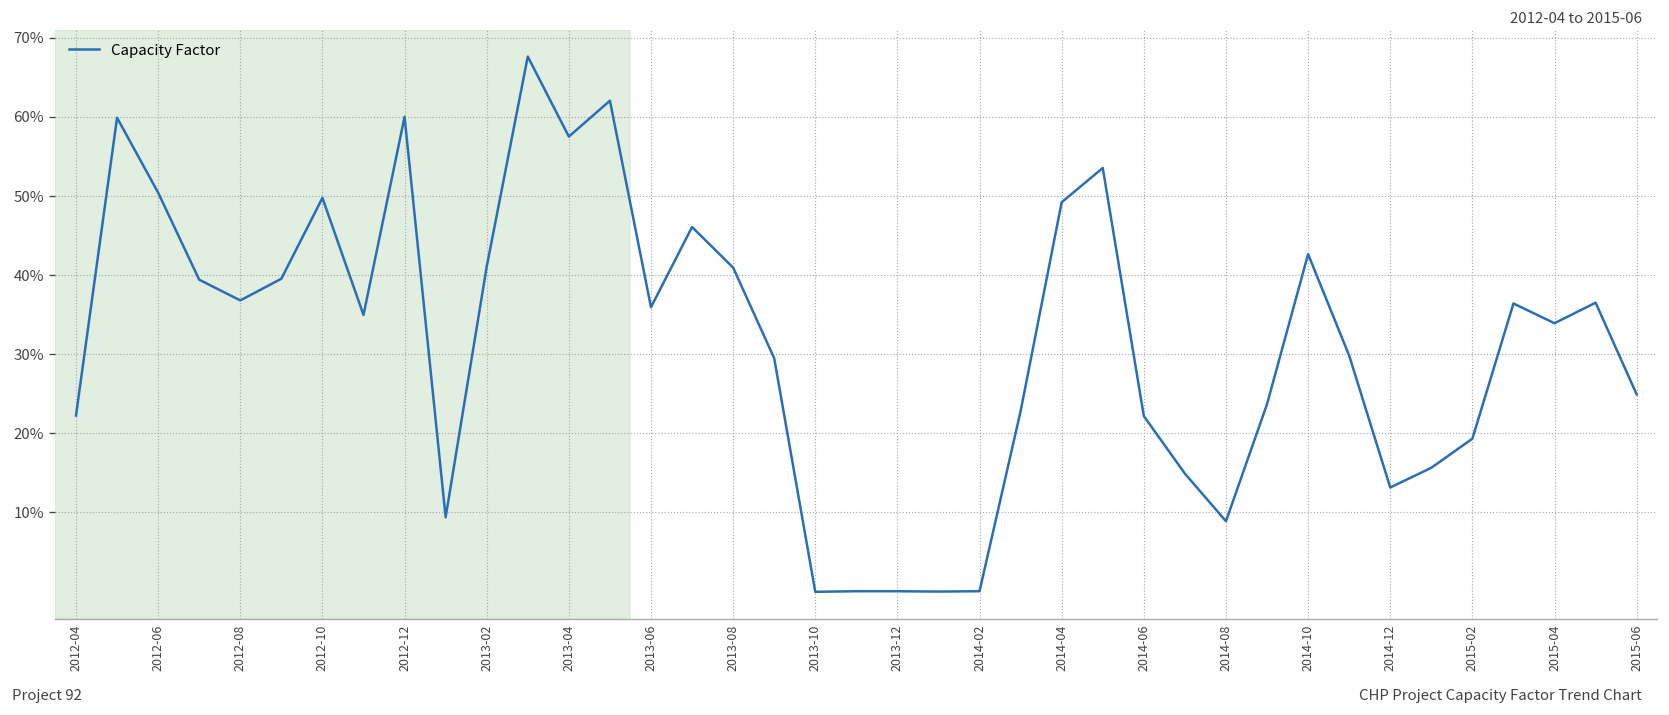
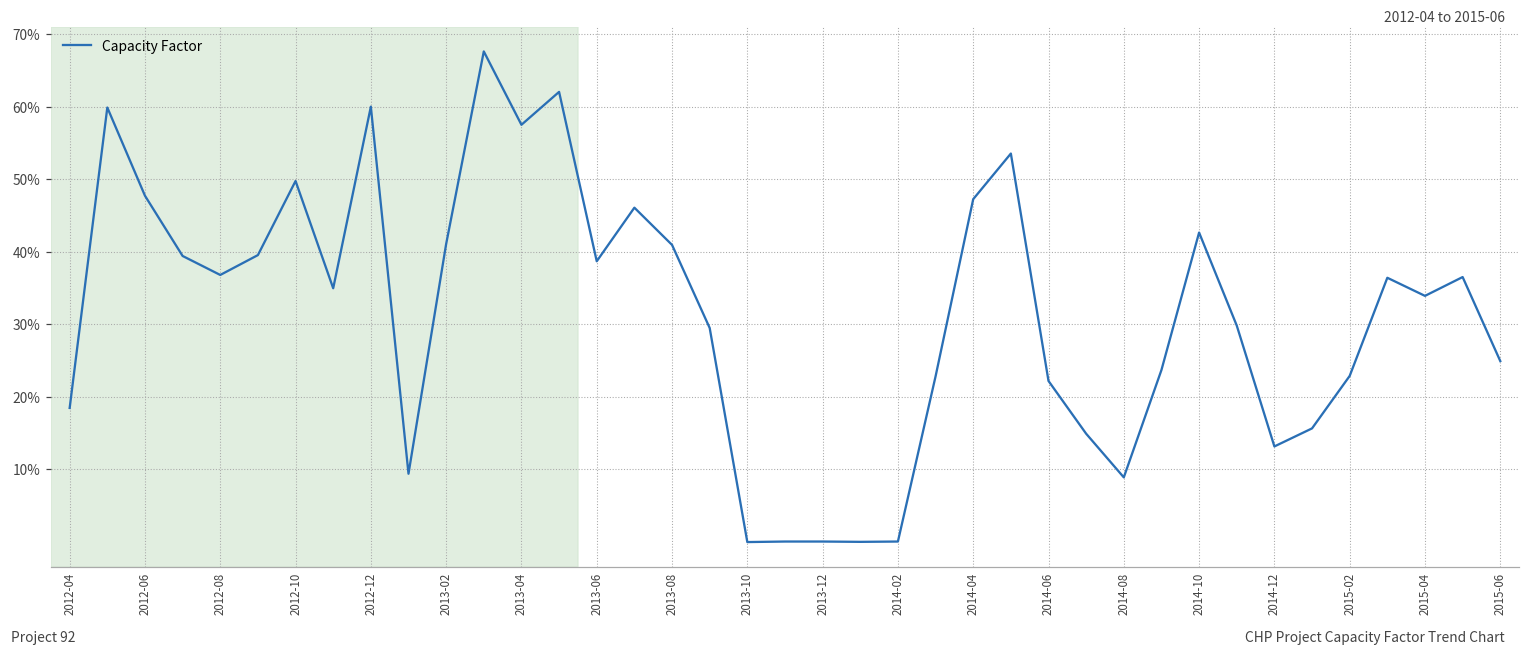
  {
-   "2012-04": "22%",
-   "2012-06": "50%",
+   "2012-04": "18%",
+   "2012-06": "48%",
    "2012-08": "37%",
    "2012-10": "50%",
    "2012-12": "60%",
    "2013-02": "41%",
    "2013-04": "57%",
-   "2013-06": "36%",
+   "2013-06": "39%",
    "2013-08": "41%",
    "2013-10": "0%",
    "2013-12": "0%",
    "2014-02": "0%",
-   "2014-04": "49%",
+   "2014-04": "47%",
    "2014-06": "22%",
    "2014-08": "9%",
    "2014-10": "43%",
    "2014-12": "13%",
-   "2015-02": "19%",
+   "2015-02": "23%",
    "2015-04": "34%",
    "2015-06": "25%"
  }
